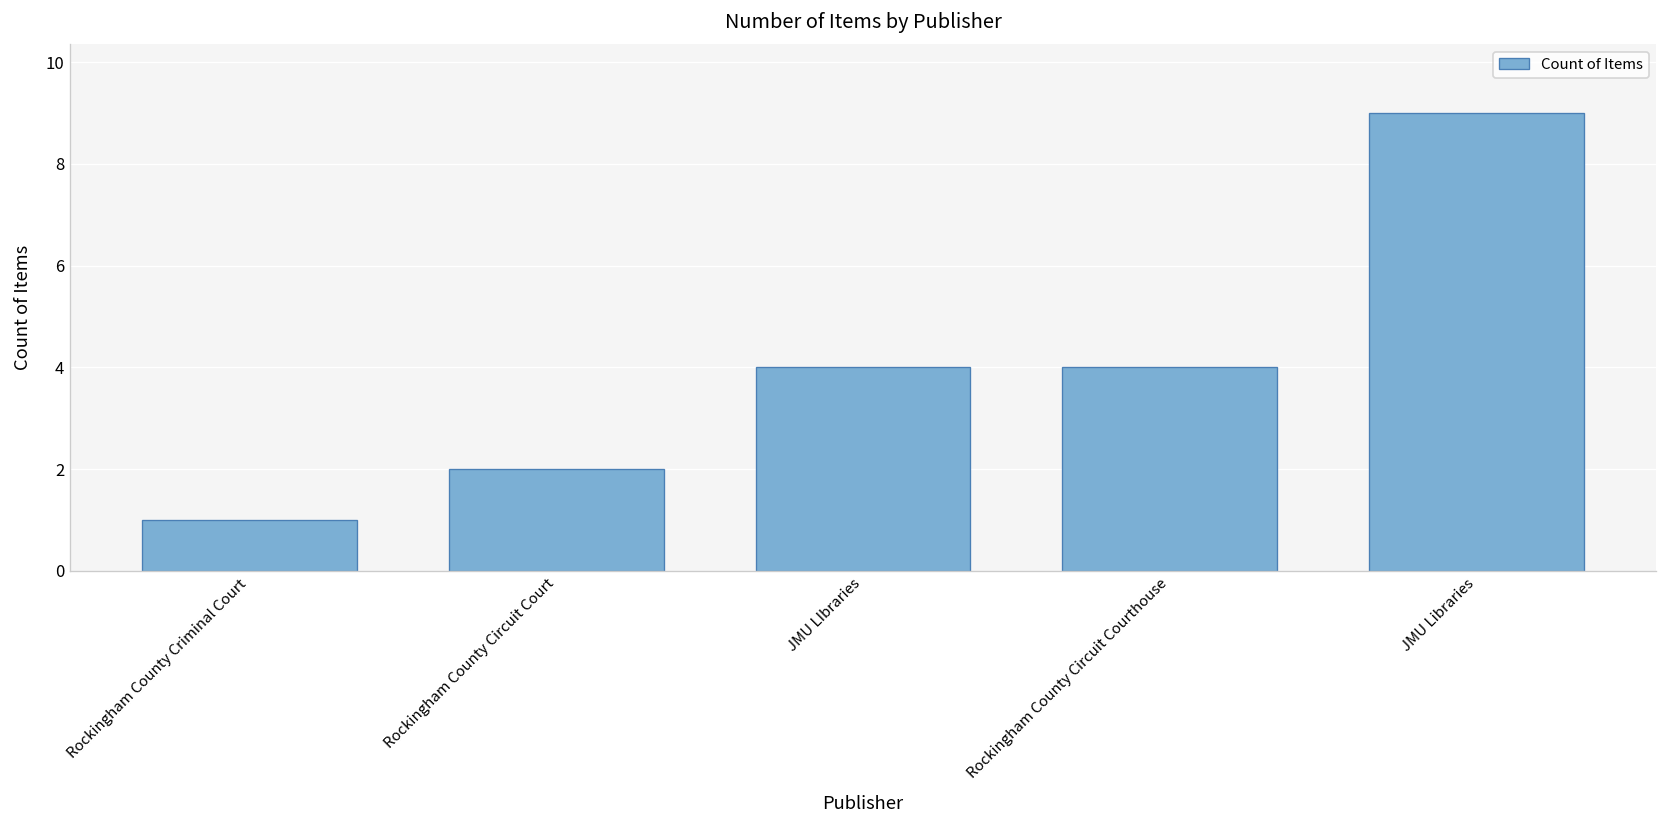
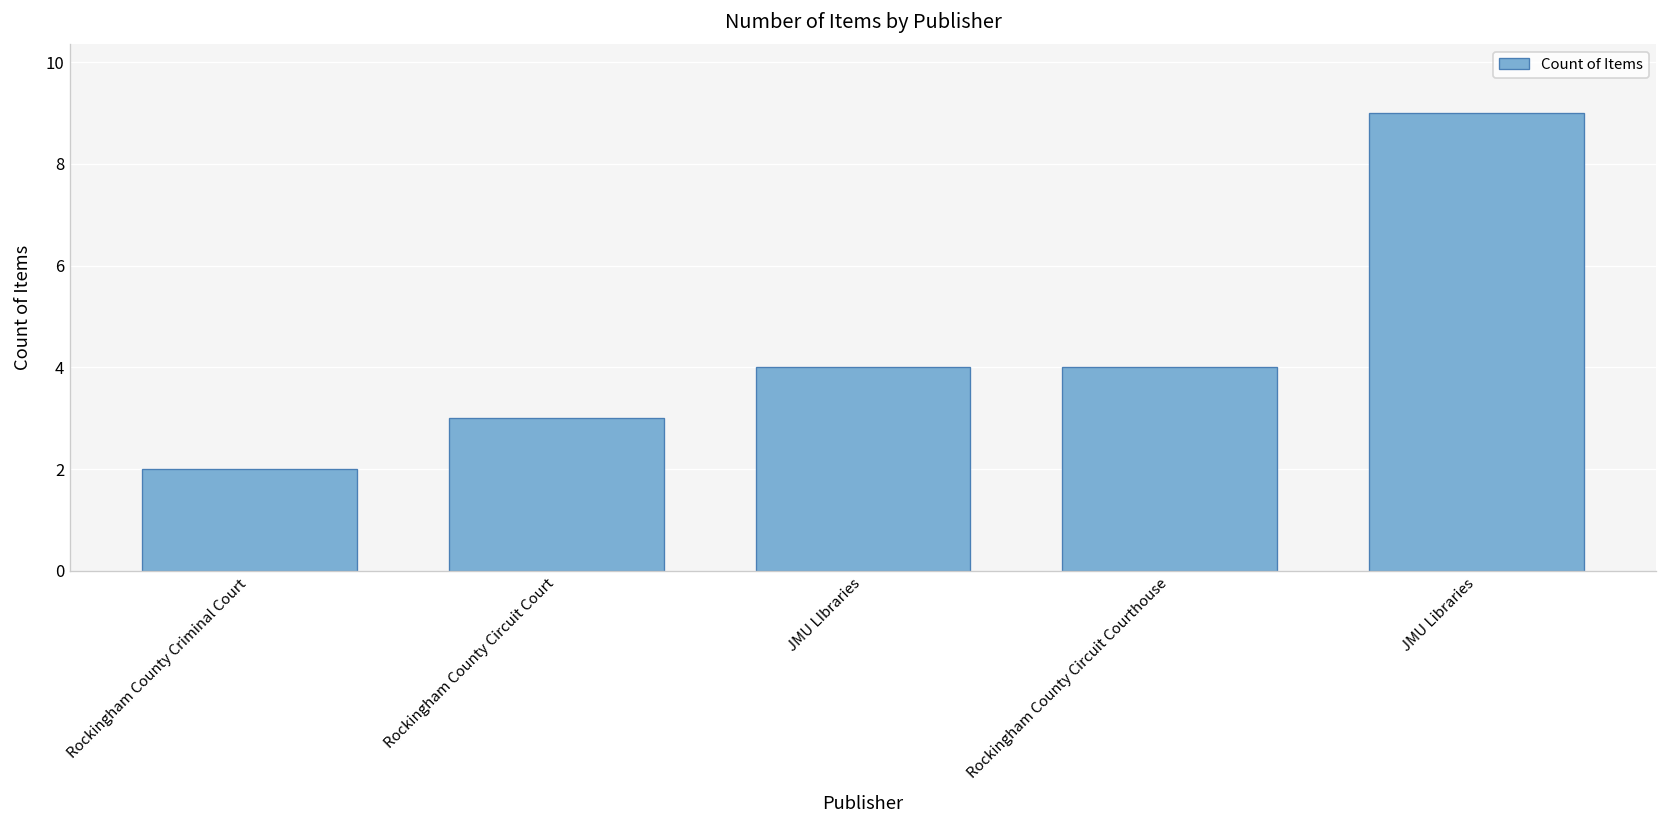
  {
-   "Rockingham County Criminal Court": 1,
-   "Rockingham County Circuit Court": 2,
+   "Rockingham County Criminal Court": 2,
+   "Rockingham County Circuit Court": 3,
    "JMU LIbraries": 4,
    "Rockingham County Circuit Courthouse": 4,
    "JMU Libraries": 9
  }
